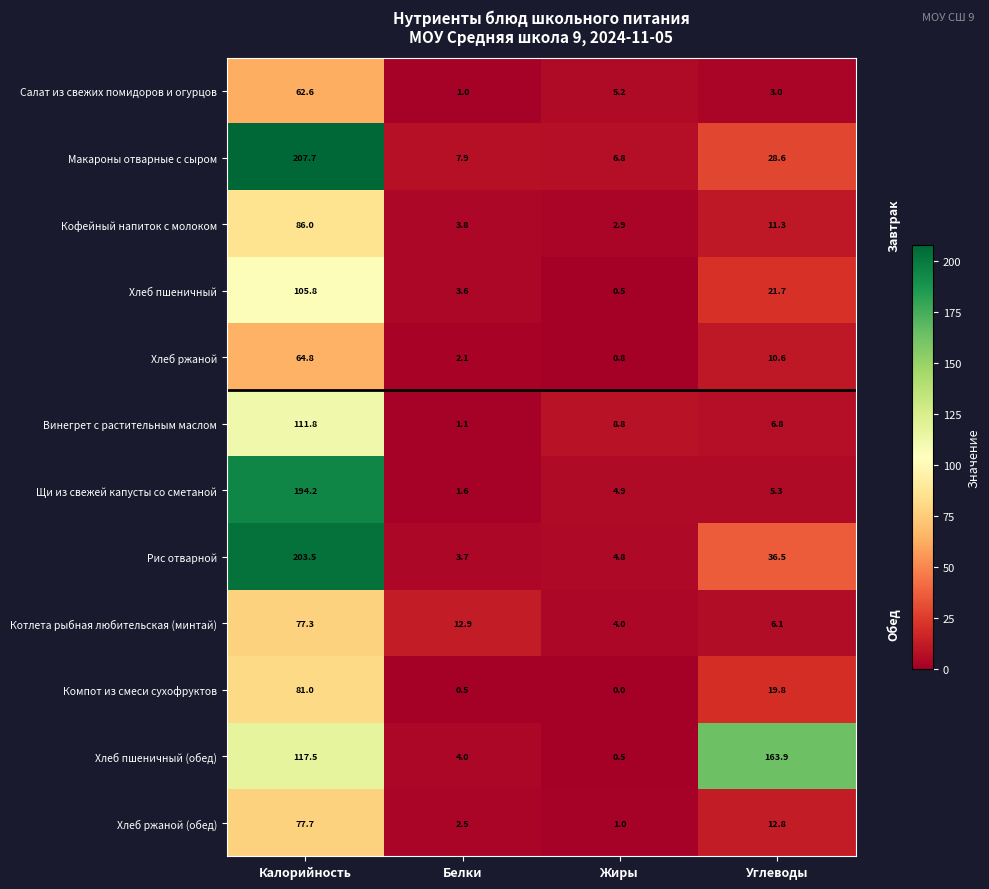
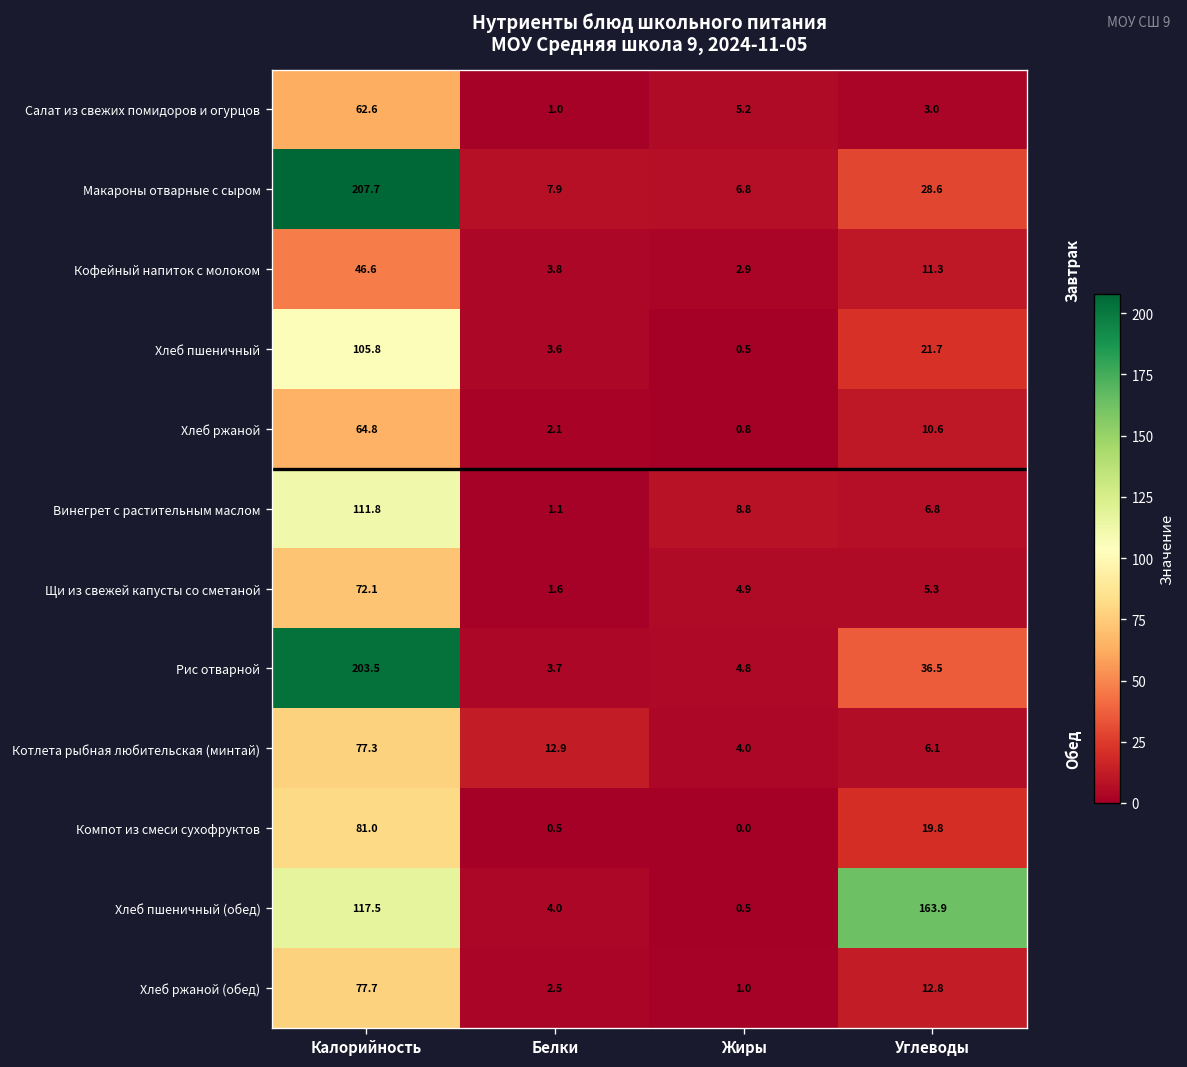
  {
    "Салат из свежих помидоров и огурцов": {
      "Калорийность": 62.6,
      "Белки": 1.0,
      "Жиры": 5.2,
      "Углеводы": 3.0
    },
    "Макароны отварные с сыром": {
      "Калорийность": 207.7,
      "Белки": 7.9,
      "Жиры": 6.8,
      "Углеводы": 28.6
    },
    "Кофейный напиток с молоком": {
-     "Калорийность": 86.0,
+     "Калорийность": 46.6,
      "Белки": 3.8,
      "Жиры": 2.9,
      "Углеводы": 11.3
    },
    "Хлеб пшеничный": {
      "Калорийность": 105.8,
      "Белки": 3.6,
      "Жиры": 0.5,
      "Углеводы": 21.7
    },
    "Хлеб ржаной": {
      "Калорийность": 64.8,
      "Белки": 2.1,
      "Жиры": 0.8,
      "Углеводы": 10.6
    },
    "Винегрет с растительным маслом": {
      "Калорийность": 111.8,
      "Белки": 1.1,
      "Жиры": 8.8,
      "Углеводы": 6.8
    },
    "Щи из свежей капусты со сметаной": {
-     "Калорийность": 194.2,
+     "Калорийность": 72.1,
      "Белки": 1.6,
      "Жиры": 4.9,
      "Углеводы": 5.3
    },
    "Рис отварной": {
      "Калорийность": 203.5,
      "Белки": 3.7,
      "Жиры": 4.8,
      "Углеводы": 36.5
    },
    "Котлета рыбная любительская (минтай)": {
      "Калорийность": 77.3,
      "Белки": 12.9,
      "Жиры": 4.0,
      "Углеводы": 6.1
    },
    "Компот из смеси сухофруктов": {
      "Калорийность": 81.0,
      "Белки": 0.5,
      "Жиры": 0.0,
      "Углеводы": 19.8
    },
    "Хлеб пшеничный (обед)": {
      "Калорийность": 117.5,
      "Белки": 4.0,
      "Жиры": 0.5,
      "Углеводы": 163.9
    },
    "Хлеб ржаной (обед)": {
      "Калорийность": 77.7,
      "Белки": 2.5,
      "Жиры": 1.0,
      "Углеводы": 12.8
    }
  }
